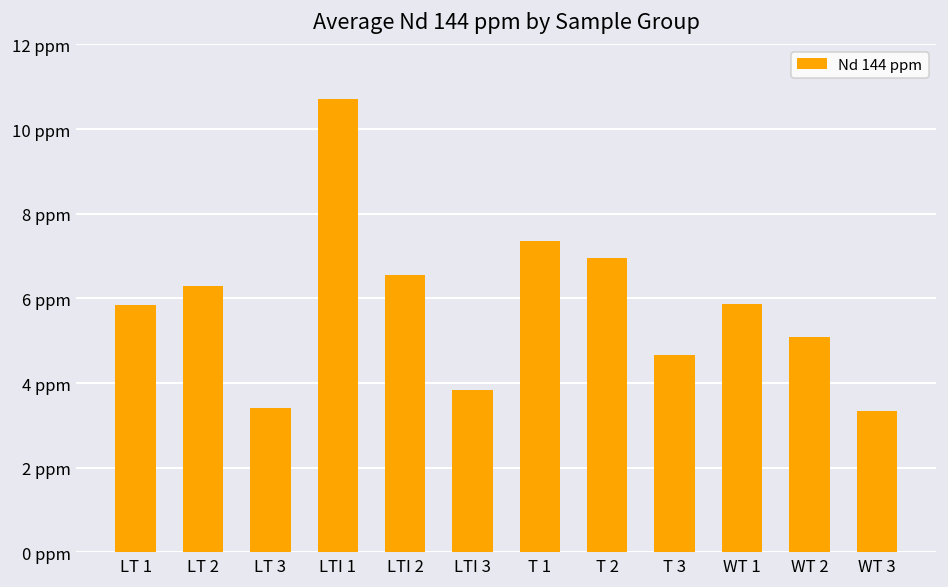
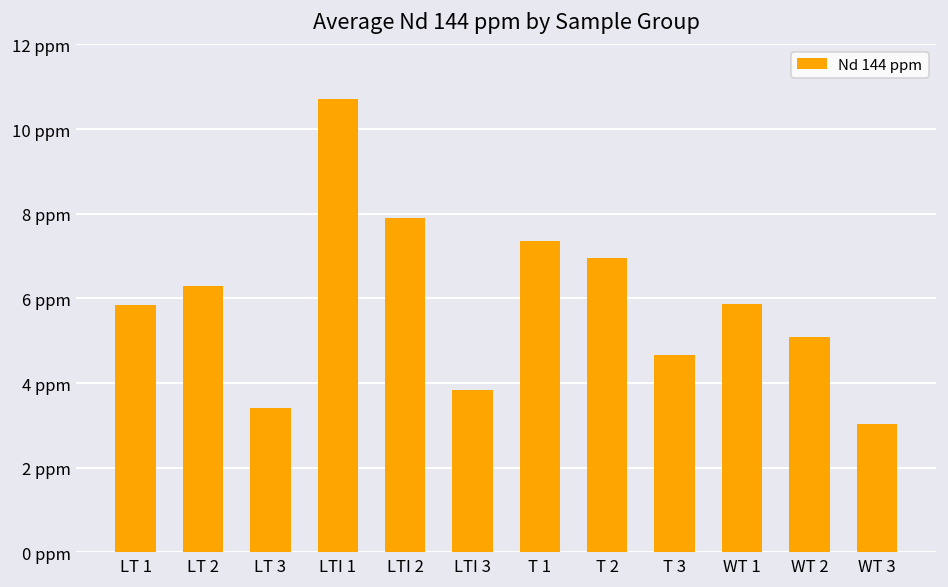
  {
    "LT 1": "5.9 ppm",
    "LT 2": "6.3 ppm",
    "LT 3": "3.4 ppm",
    "LTI 1": "10.7 ppm",
-   "LTI 2": "6.6 ppm",
+   "LTI 2": "7.9 ppm",
    "LTI 3": "3.8 ppm",
    "T 1": "7.4 ppm",
    "T 2": "7.0 ppm",
    "T 3": "4.7 ppm",
    "WT 1": "5.9 ppm",
    "WT 2": "5.1 ppm",
-   "WT 3": "3.4 ppm"
+   "WT 3": "3.0 ppm"
  }
